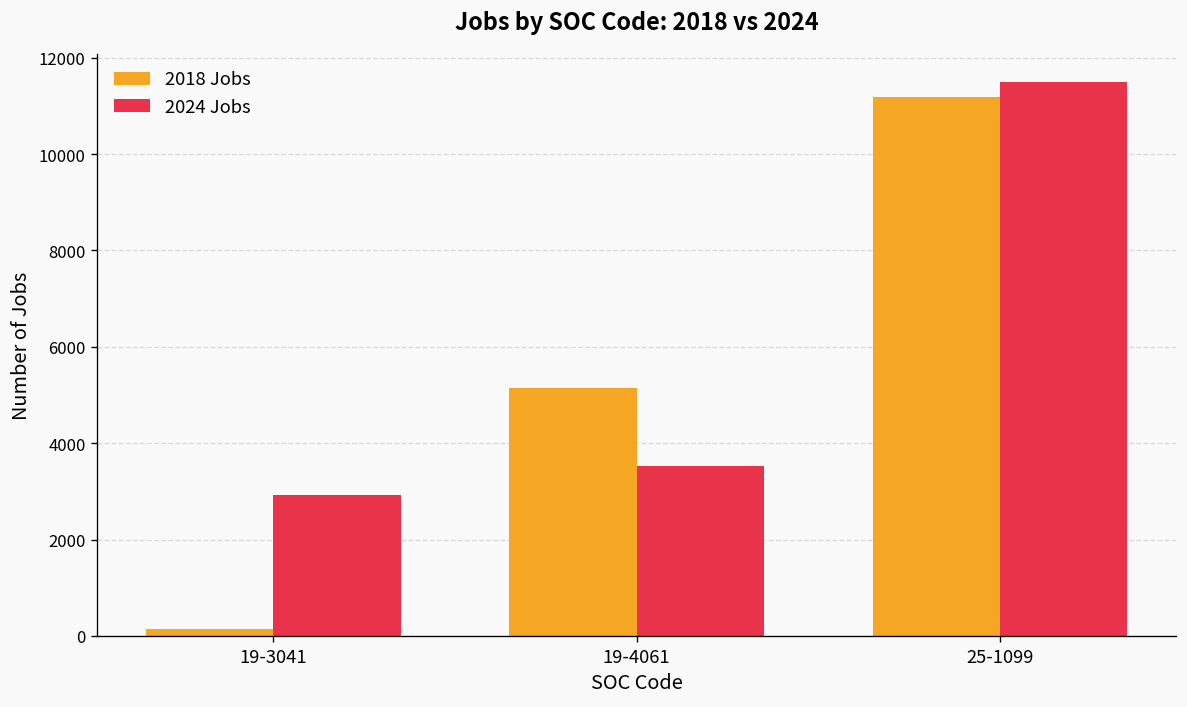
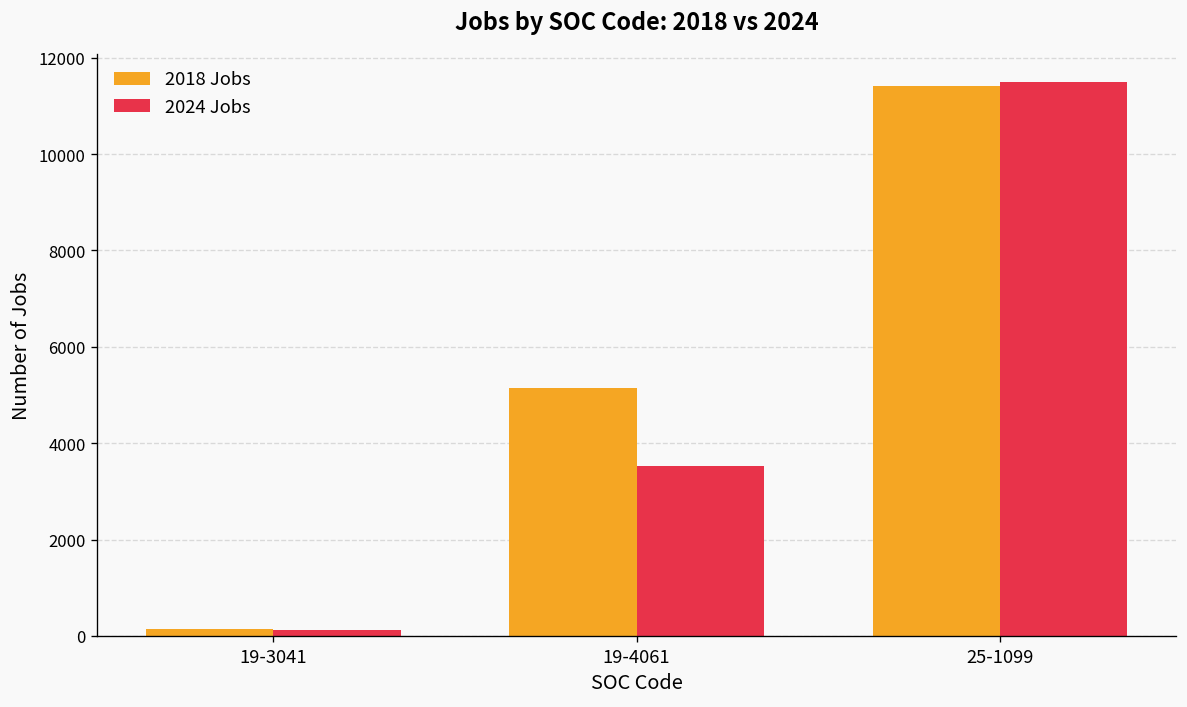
  {
    "2018 Jobs": {
      "19-3041": 100,
      "19-4061": 5200,
-     "25-1099": 11200
+     "25-1099": 11400
    },
    "2024 Jobs": {
-     "19-3041": 2900,
+     "19-3041": 100,
      "19-4061": 3500,
      "25-1099": 11500
    }
  }
